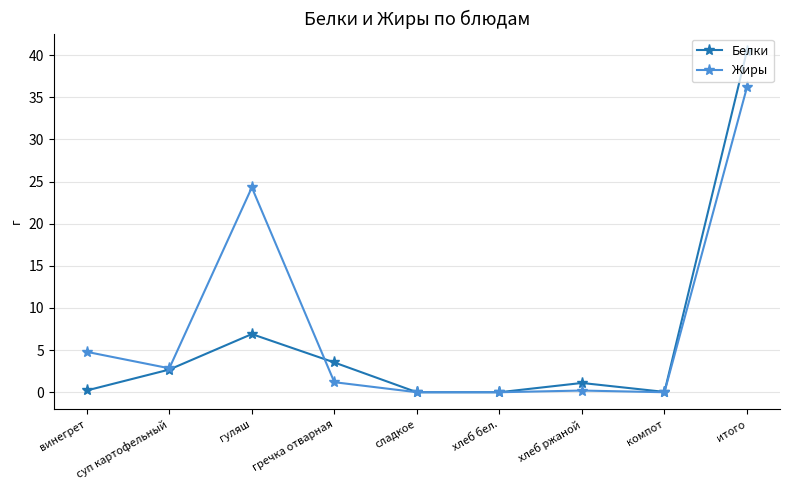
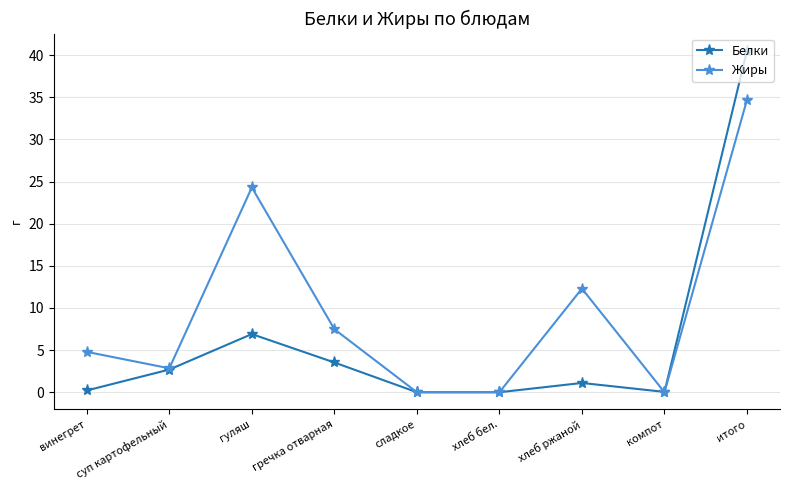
  {
    "Белки": {
      "винегрет": 0,
      "гуляш": 7,
      "гречка отварная": 4,
      "хлеб ржаной": 1
    },
    "Жиры": {
      "винегрет": 5,
      "гуляш": 24,
-     "гречка отварная": 1,
-     "хлеб ржаной": 0,
-     "итого": 36
+     "гречка отварная": 7,
+     "хлеб ржаной": 12,
+     "итого": 35
    }
  }
